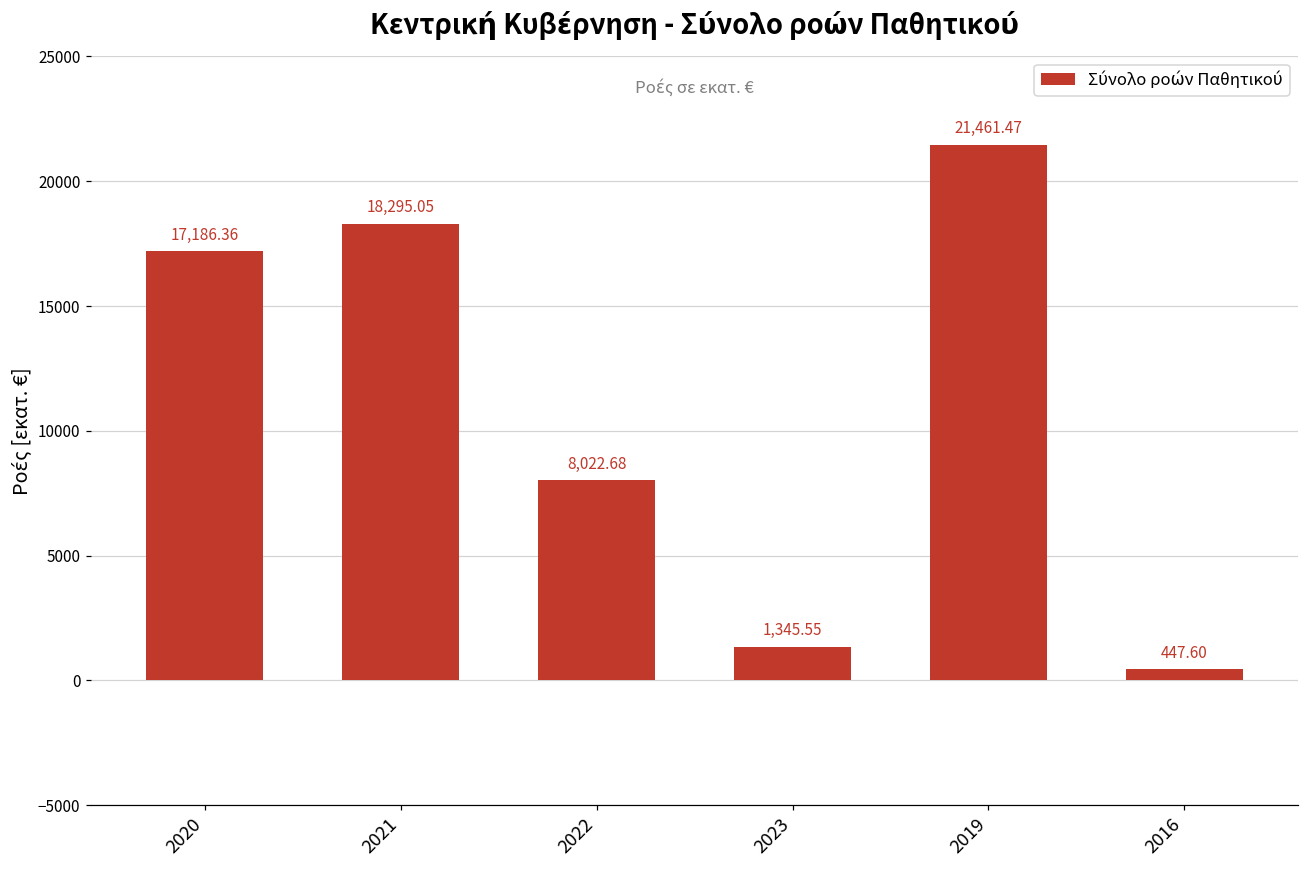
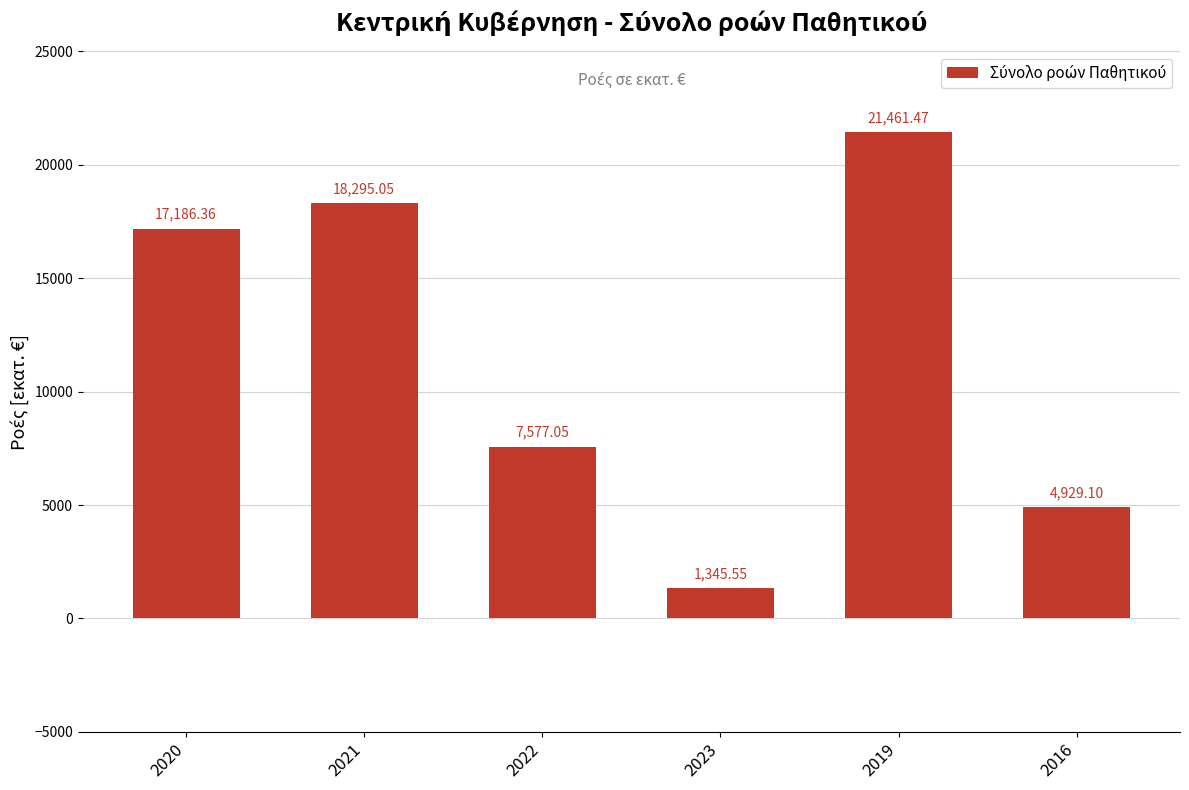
  {
    "2020": "17,186.36",
    "2021": "18,295.05",
-   "2022": "8,022.68",
+   "2022": "7,577.05",
    "2023": "1,345.55",
    "2019": "21,461.47",
-   "2016": "447.60"
+   "2016": "4,929.10"
  }
